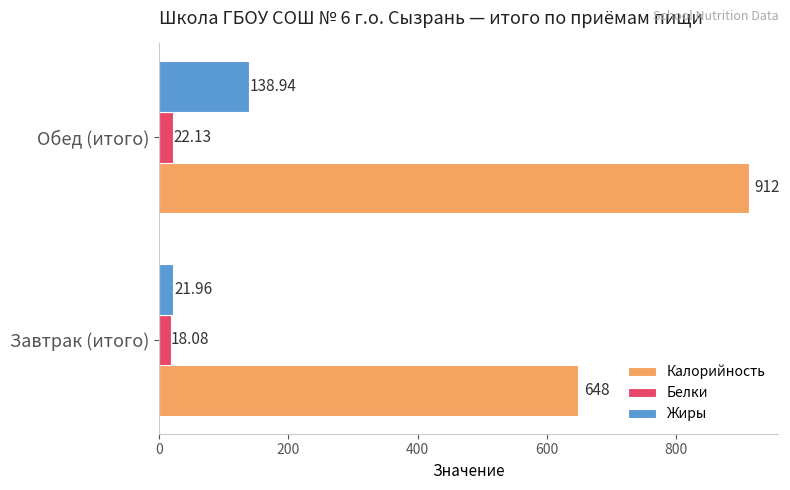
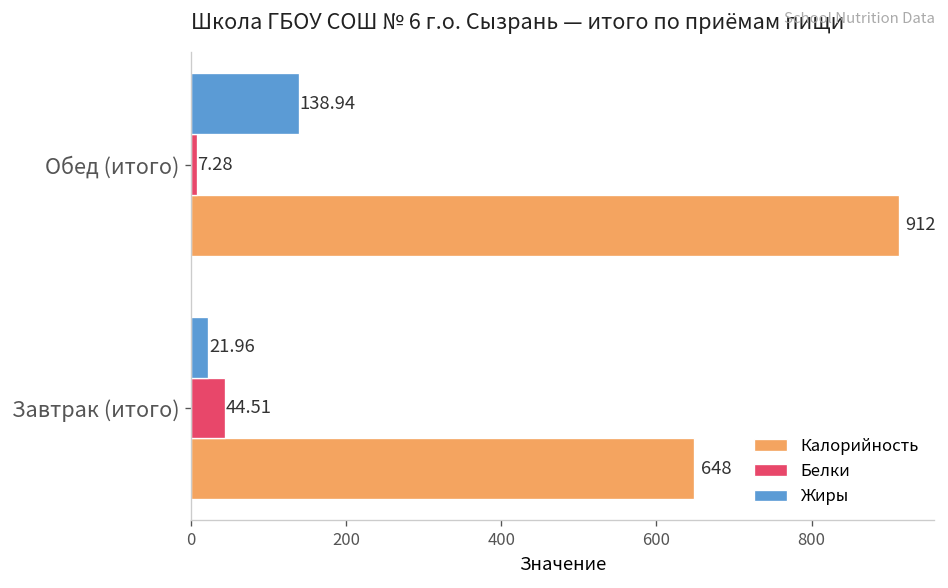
  {
    "Калорийность": {
      "Обед (итого)": 912,
      "Завтрак (итого)": 648
    },
    "Белки": {
-     "Обед (итого)": 22.13,
-     "Завтрак (итого)": 18.08
+     "Обед (итого)": 7.28,
+     "Завтрак (итого)": 44.51
    },
    "Жиры": {
      "Обед (итого)": 138.94,
      "Завтрак (итого)": 21.96
    }
  }
